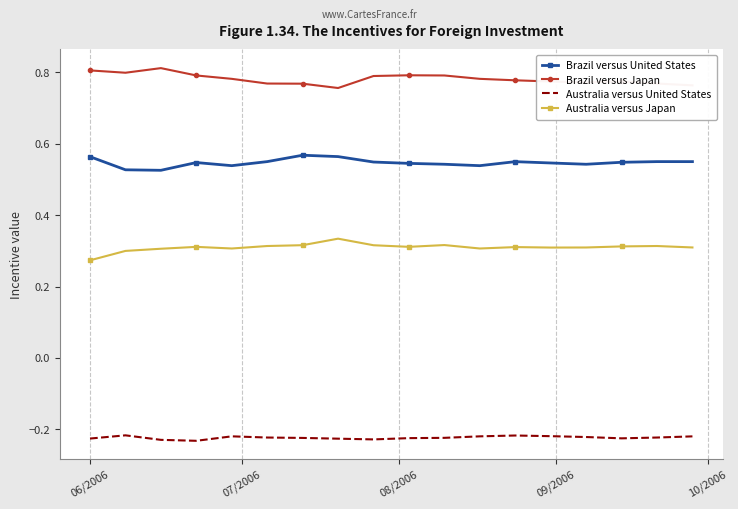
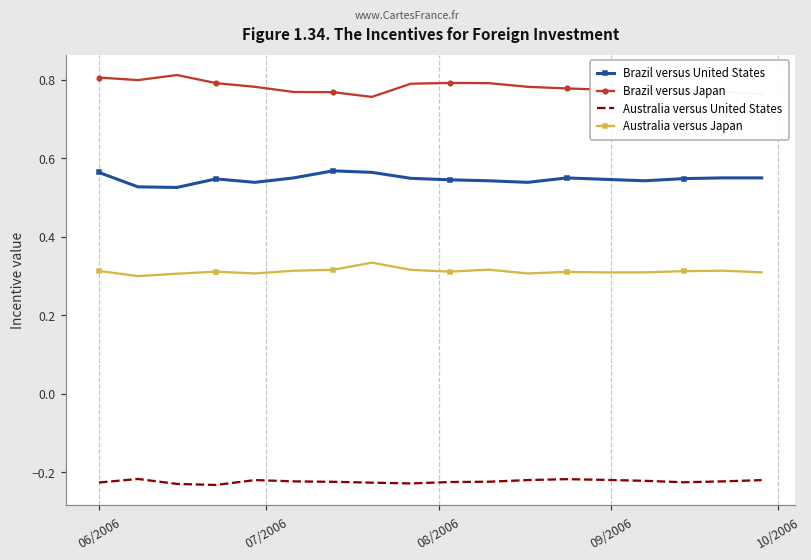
  {
    "Brazil versus United States": {
      "06/2006": 0.56
    },
    "Brazil versus Japan": {
      "06/2006": 0.81
    },
    "Australia versus United States": {
      "06/2006": -0.23
    },
    "Australia versus Japan": {
-     "06/2006": 0.27
+     "06/2006": 0.31
    }
  }
